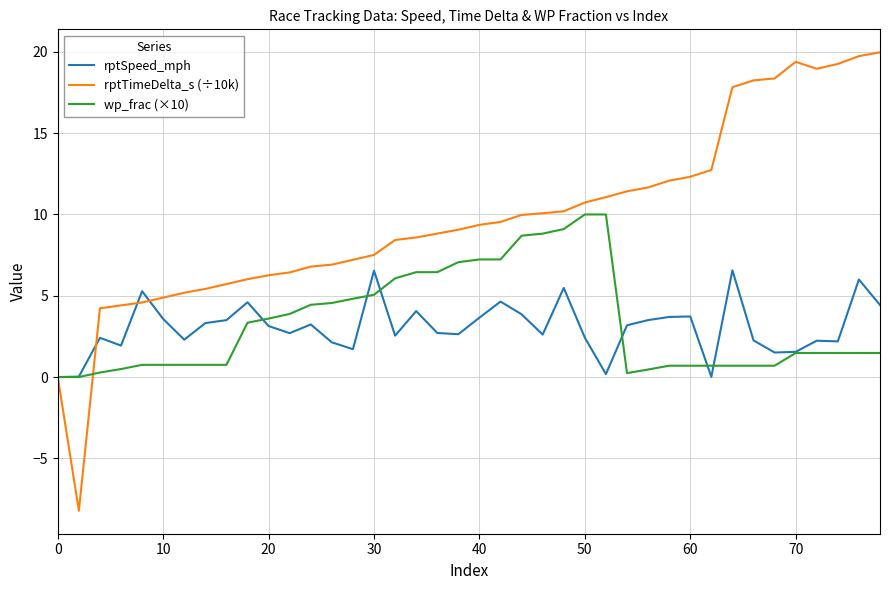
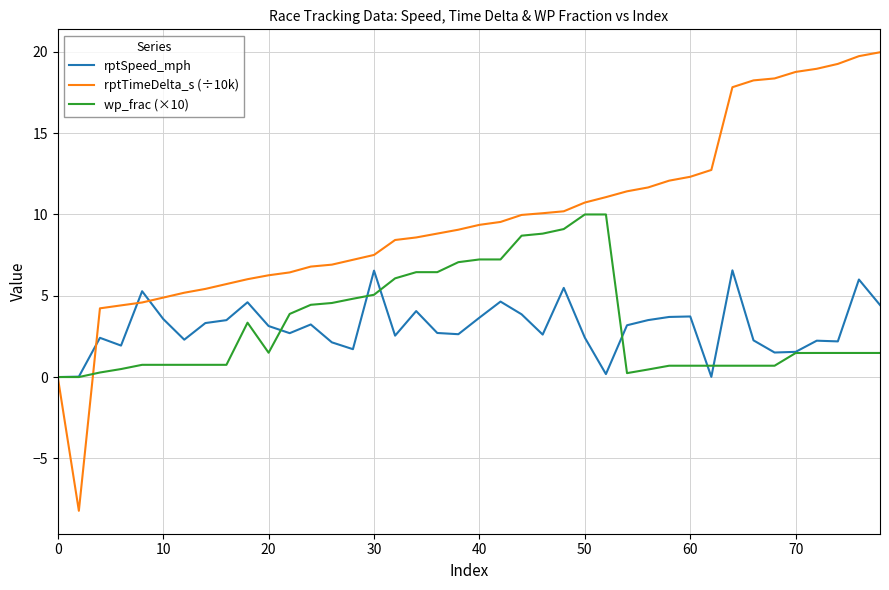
  {
    "rptSpeed_mph": {
      "10": 3.6,
      "20": 3.1,
      "30": 6.5,
      "40": 3.7,
      "50": 2.4,
      "60": 3.7
    },
    "rptTimeDelta_s (÷10k)": {
      "10": 4.9,
      "20": 6.3,
      "30": 7.5,
      "40": 9.4,
      "50": 10.7,
      "60": 12.3,
-     "70": 19.4
+     "70": 18.8
    },
    "wp_frac (×10)": {
      "10": 0.8,
-     "20": 3.6,
+     "20": 1.5,
      "30": 5.1,
      "40": 7.2,
      "50": 10.0,
      "60": 0.7
    }
  }
